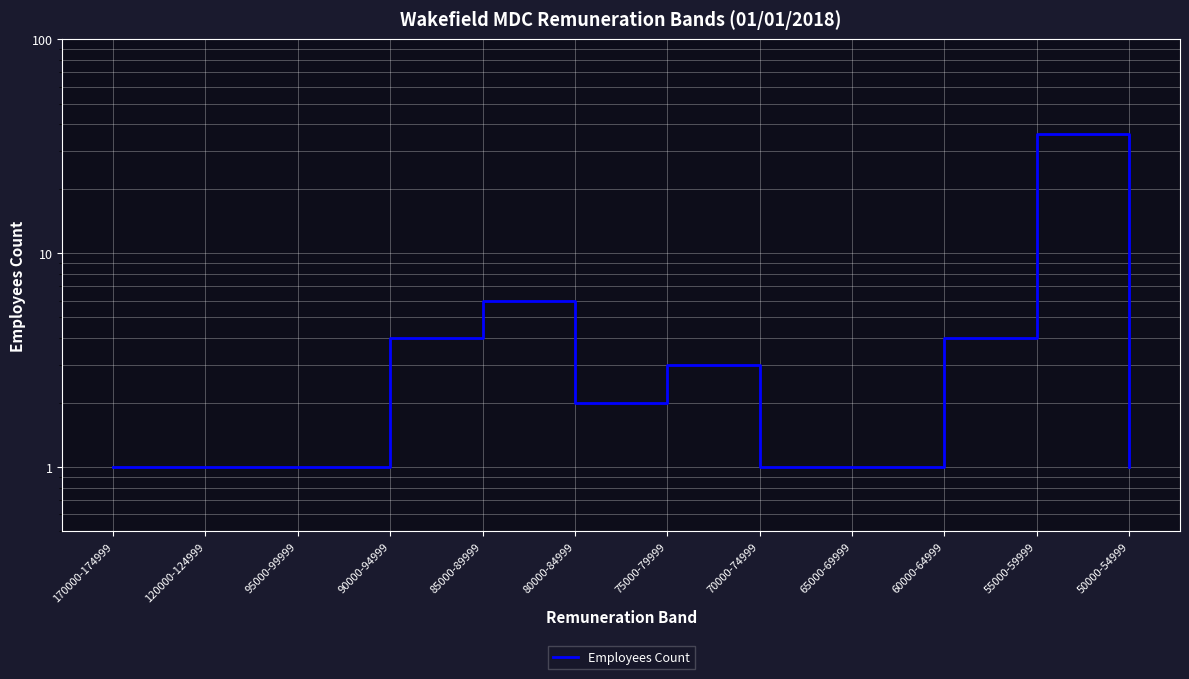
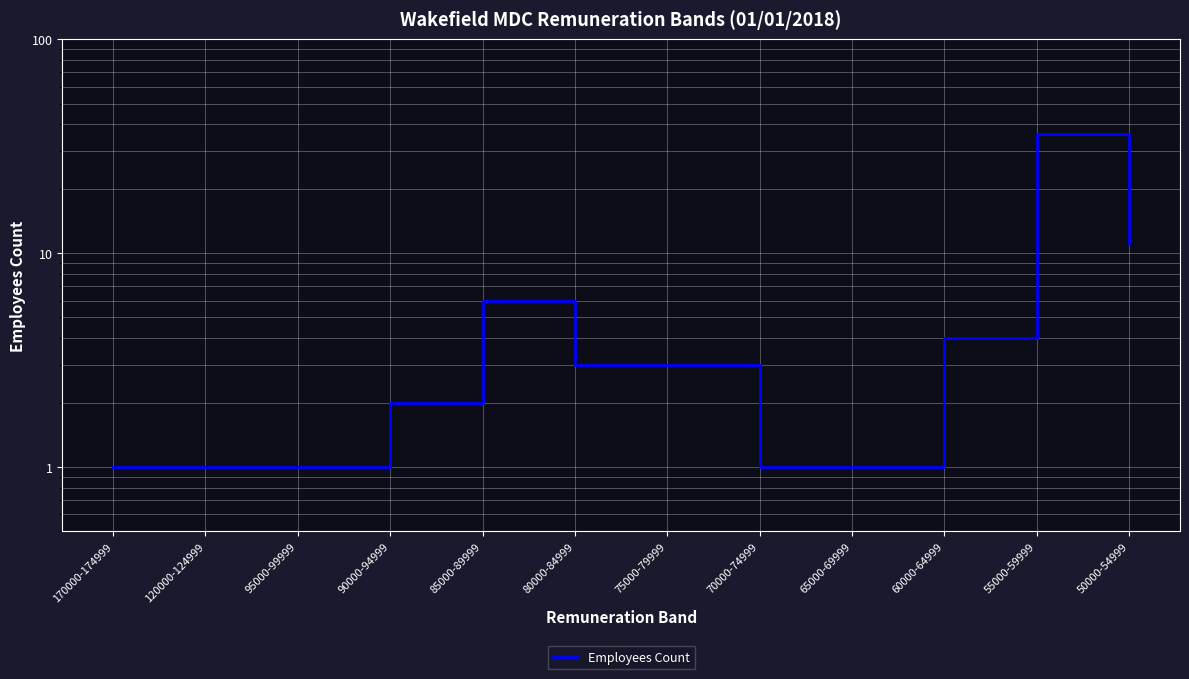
  {
    "170000-174999": 1,
    "120000-124999": 1,
    "95000-99999": 1,
-   "90000-94999": 4,
+   "90000-94999": 2,
    "85000-89999": 6,
-   "80000-84999": 2,
+   "80000-84999": 3,
    "75000-79999": 3,
    "70000-74999": 1,
    "65000-69999": 1,
    "60000-64999": 4,
    "55000-59999": 36,
-   "50000-54999": 1
+   "50000-54999": 11
  }
